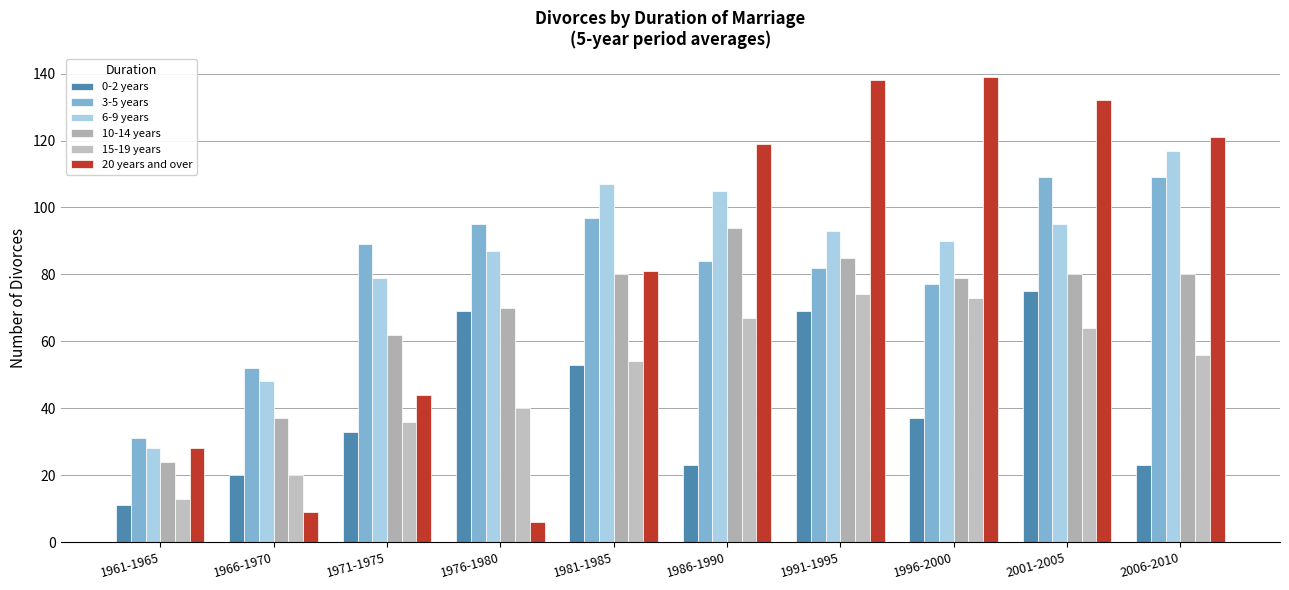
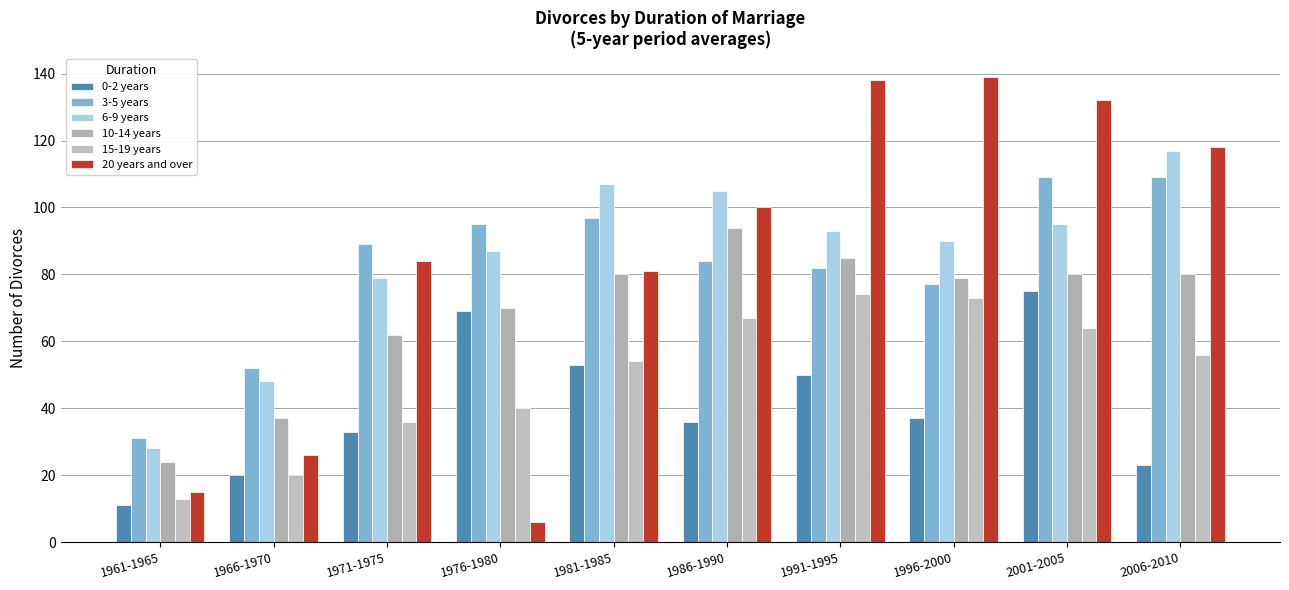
  {
    "0-2 years": {
      "1961-1965": 11,
      "1966-1970": 20,
      "1971-1975": 33,
      "1976-1980": 69,
      "1981-1985": 53,
-     "1986-1990": 23,
-     "1991-1995": 69,
+     "1986-1990": 36,
+     "1991-1995": 50,
      "1996-2000": 37,
      "2001-2005": 75,
      "2006-2010": 23
    },
    "20 years and over": {
-     "1961-1965": 28,
-     "1966-1970": 9,
-     "1971-1975": 44,
+     "1961-1965": 15,
+     "1966-1970": 26,
+     "1971-1975": 84,
      "1976-1980": 6,
      "1981-1985": 81,
-     "1986-1990": 119,
+     "1986-1990": 100,
      "1991-1995": 138,
      "1996-2000": 139,
      "2001-2005": 132,
-     "2006-2010": 121
+     "2006-2010": 118
    }
  }
